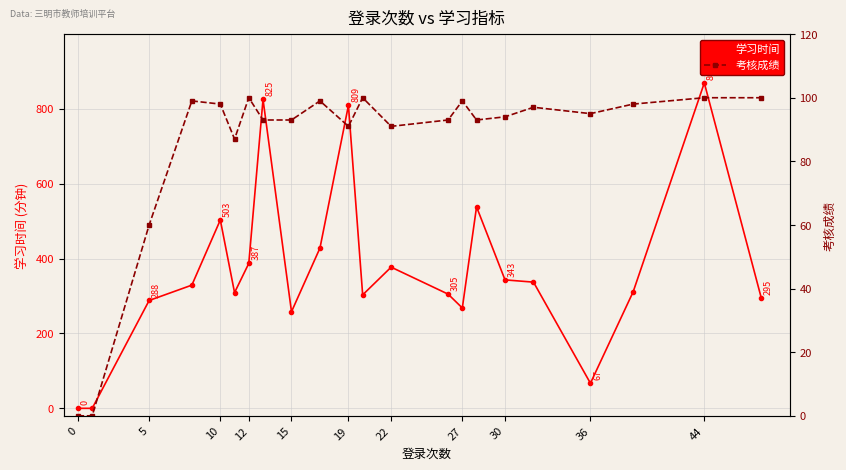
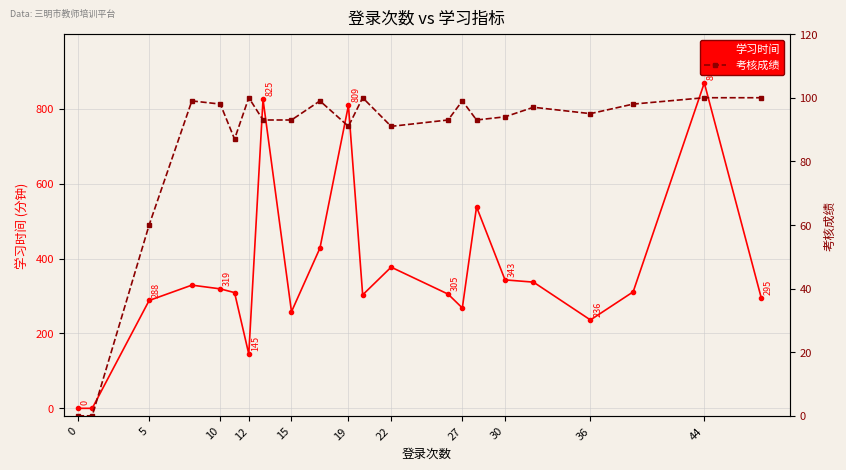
  {
    "学习时间": {
      "0": 0,
      "5": 288,
-     "10": 503,
-     "12": 387,
+     "10": 319,
+     "12": 145,
      "19": 809,
      "30": 343,
-     "36": 67
+     "36": 236
    }
  }
